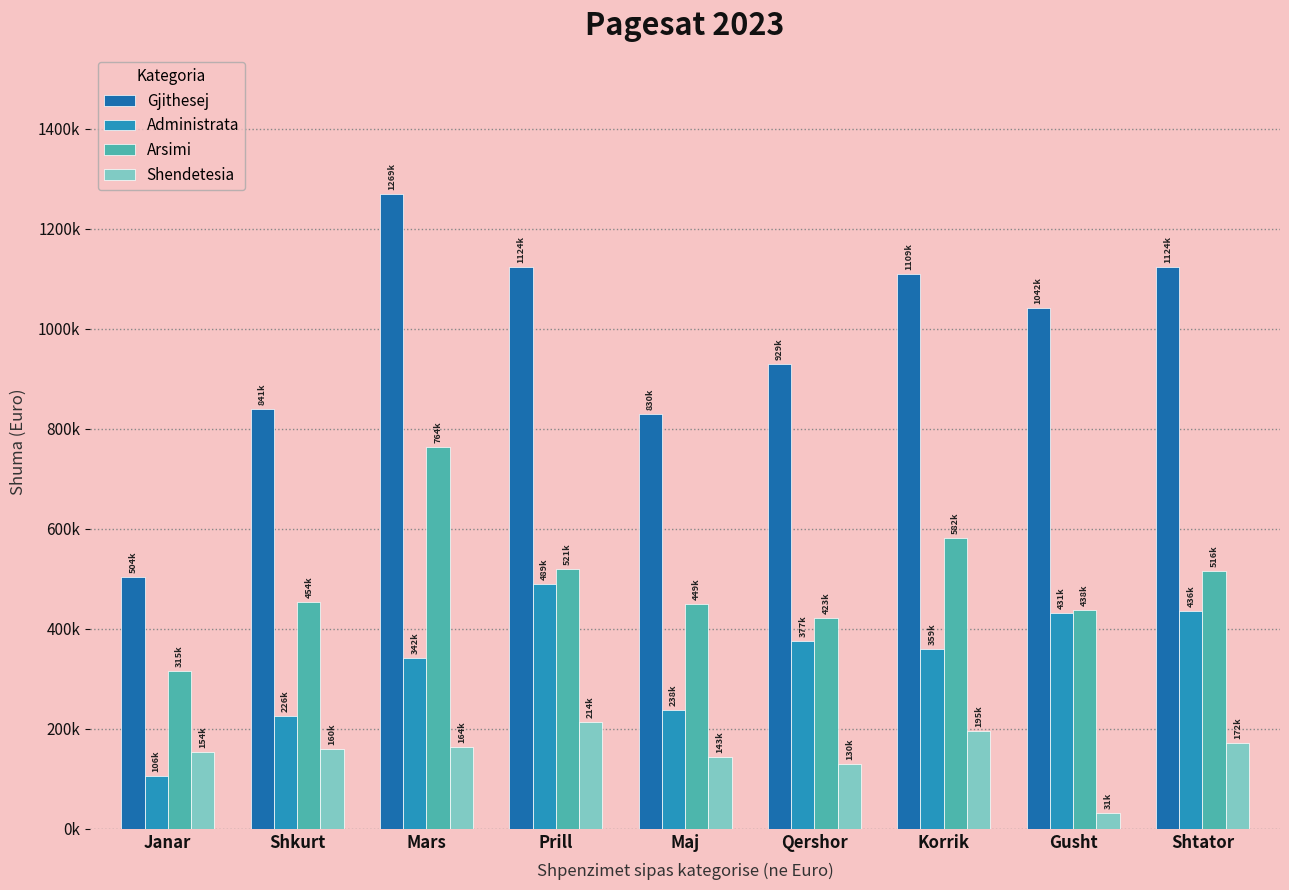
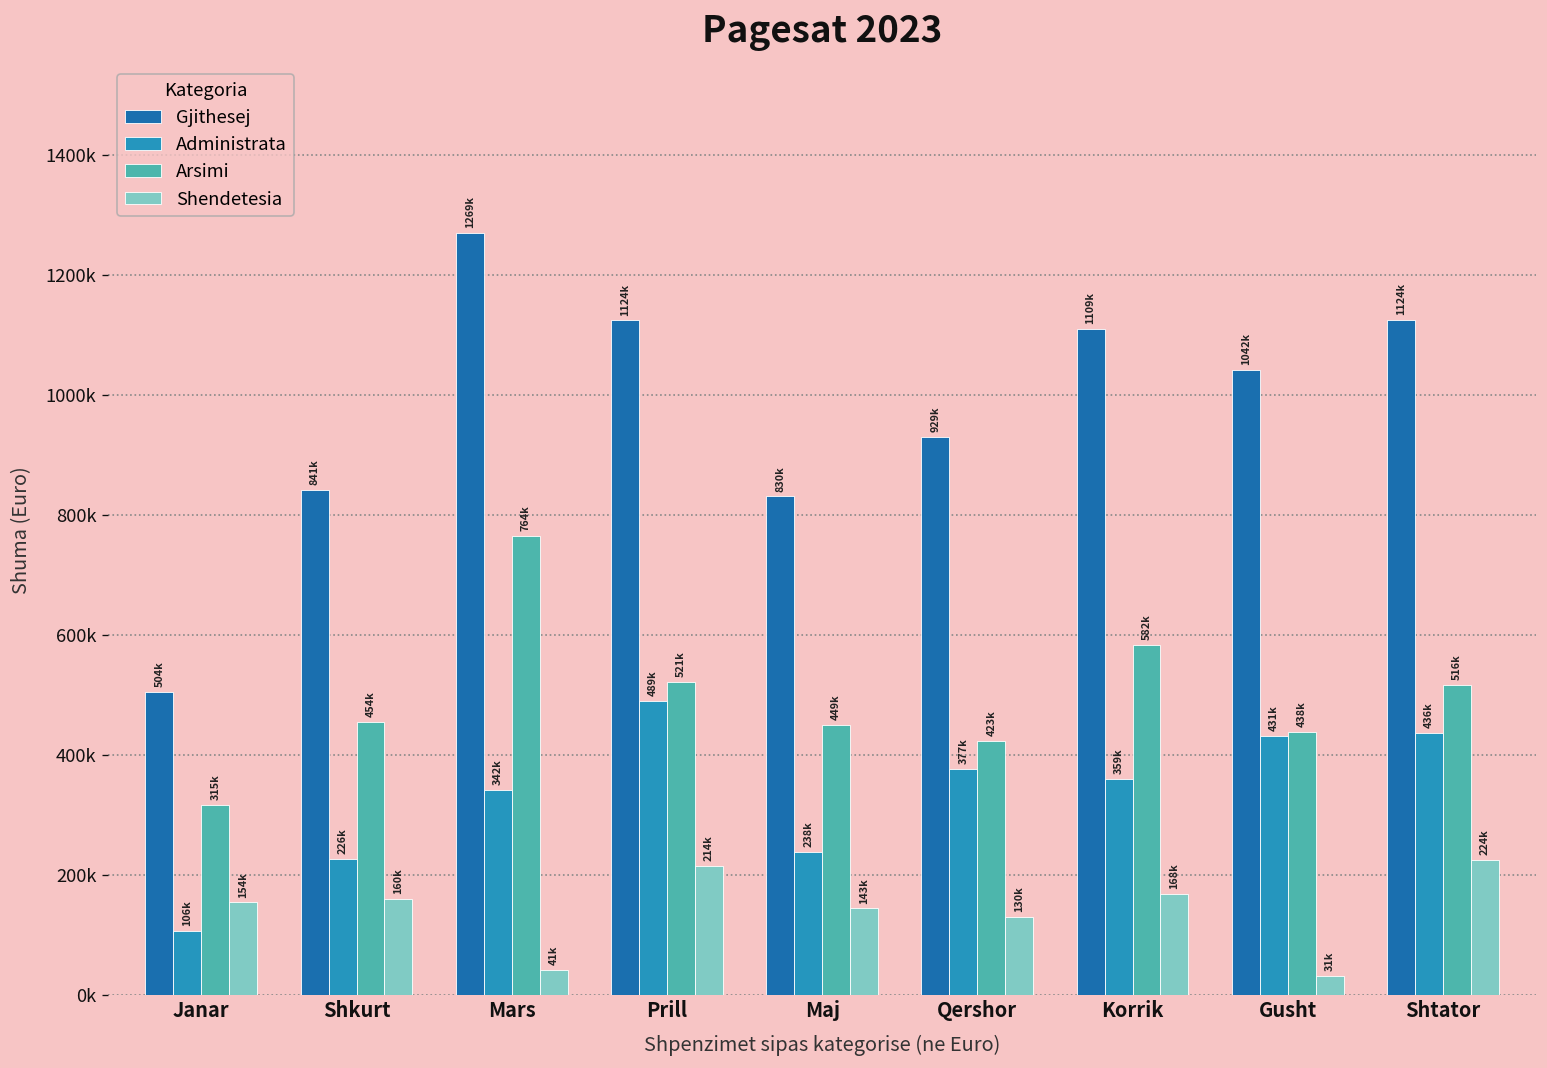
  {
    "Shendetesia": {
      "Janar": "154k",
      "Shkurt": "160k",
-     "Mars": "164k",
+     "Mars": "41k",
      "Prill": "214k",
      "Maj": "143k",
      "Qershor": "130k",
-     "Korrik": "195k",
+     "Korrik": "168k",
      "Gusht": "31k",
-     "Shtator": "172k"
+     "Shtator": "224k"
    }
  }
